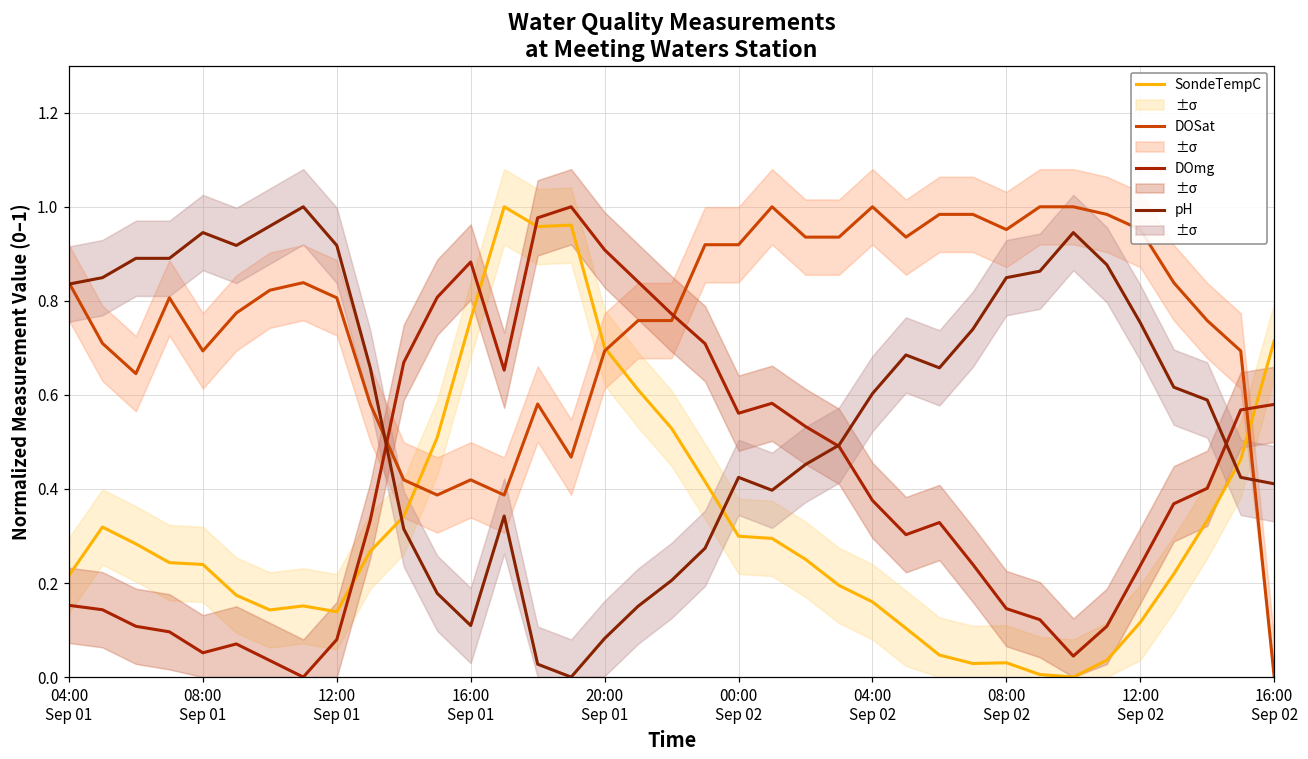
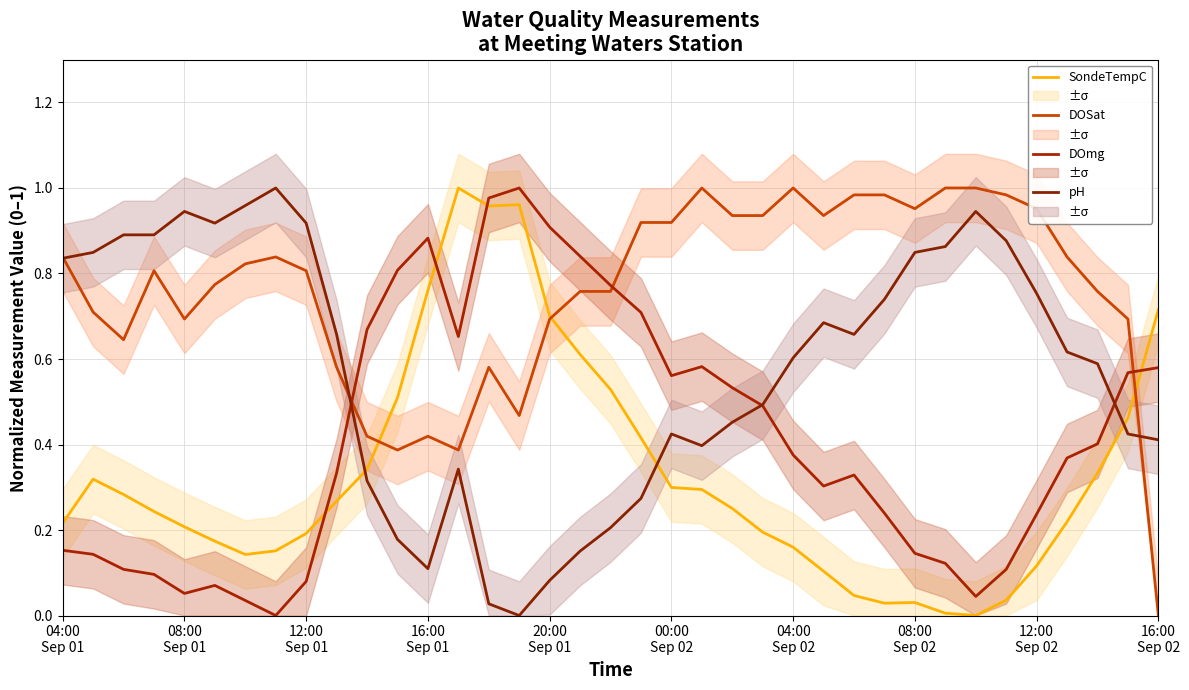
  {
    "SondeTempC": {
      "04:00 Sep 01": 0.22,
-     "08:00 Sep 01": 0.24,
-     "12:00 Sep 01": 0.14,
+     "08:00 Sep 01": 0.21,
+     "12:00 Sep 01": 0.19,
      "16:00 Sep 01": 0.76,
      "20:00 Sep 01": 0.70,
      "00:00 Sep 02": 0.30,
      "04:00 Sep 02": 0.16,
      "08:00 Sep 02": 0.03,
      "12:00 Sep 02": 0.12,
      "16:00 Sep 02": 0.72
    }
  }
